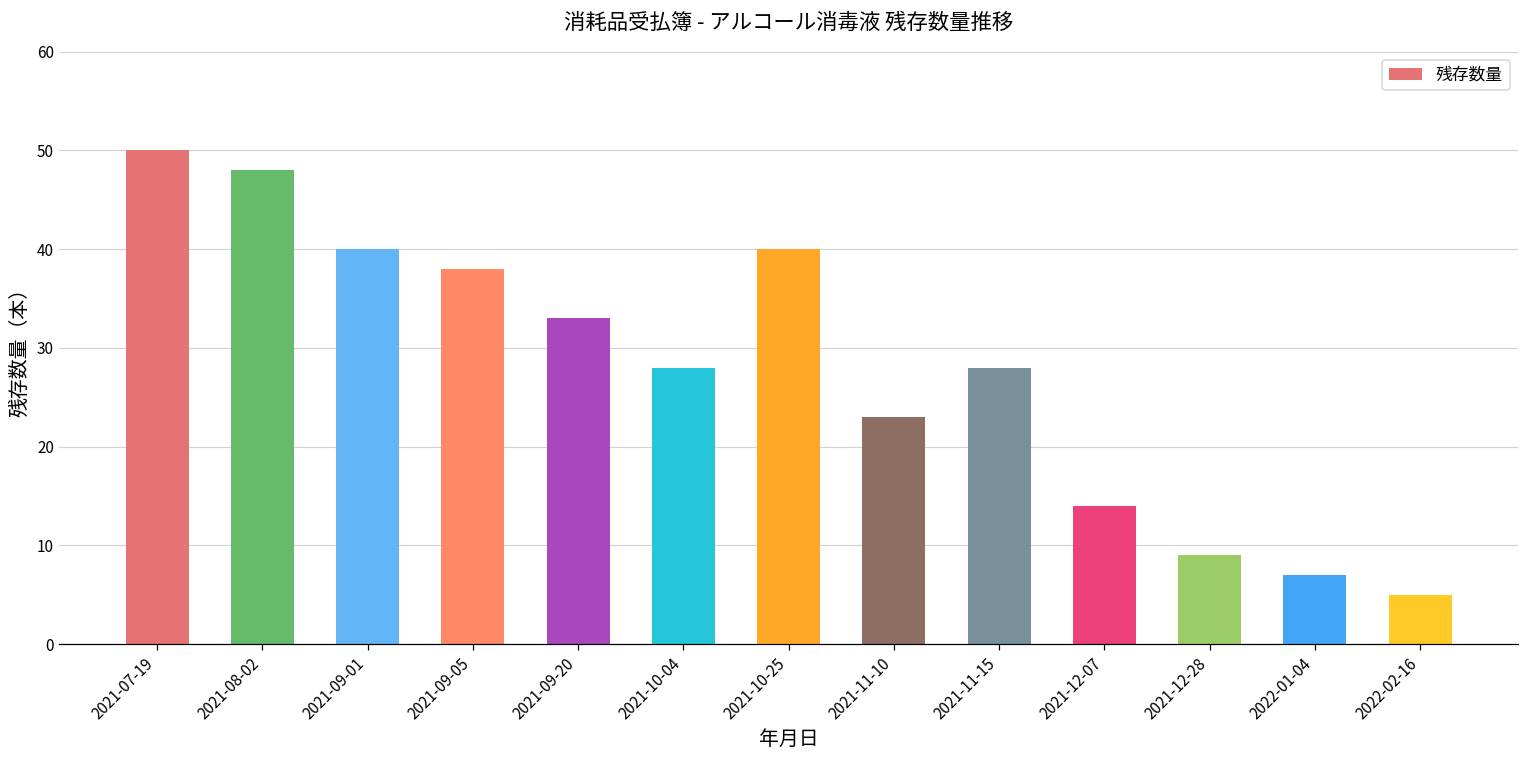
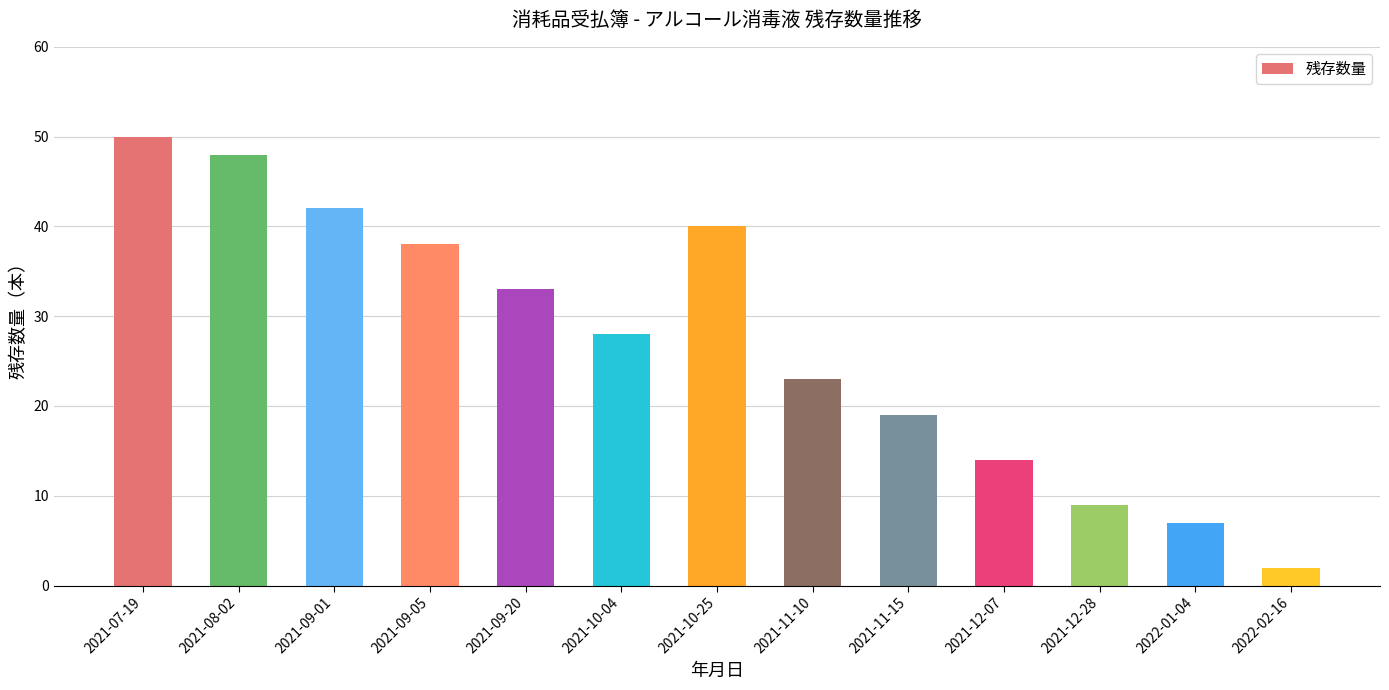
  {
    "2021-07-19": 50,
    "2021-08-02": 48,
-   "2021-09-01": 40,
+   "2021-09-01": 42,
    "2021-09-05": 38,
    "2021-09-20": 33,
    "2021-10-04": 28,
    "2021-10-25": 40,
    "2021-11-10": 23,
-   "2021-11-15": 28,
+   "2021-11-15": 19,
    "2021-12-07": 14,
    "2021-12-28": 9,
    "2022-01-04": 7,
-   "2022-02-16": 5
+   "2022-02-16": 2
  }
